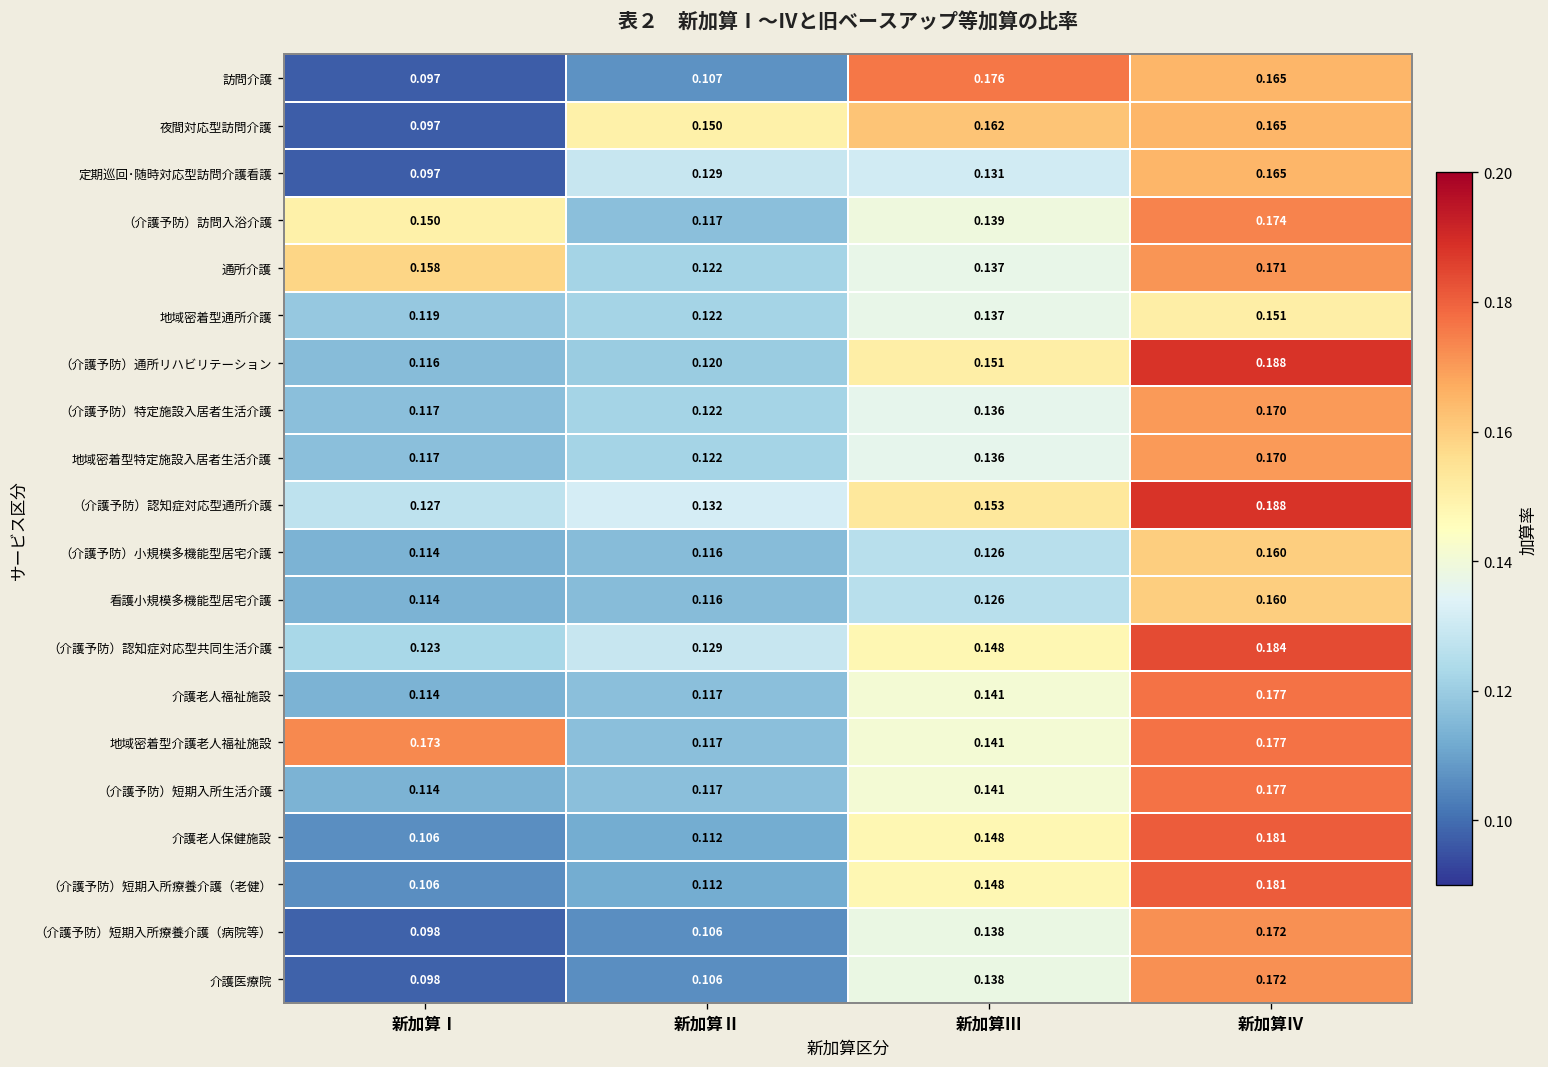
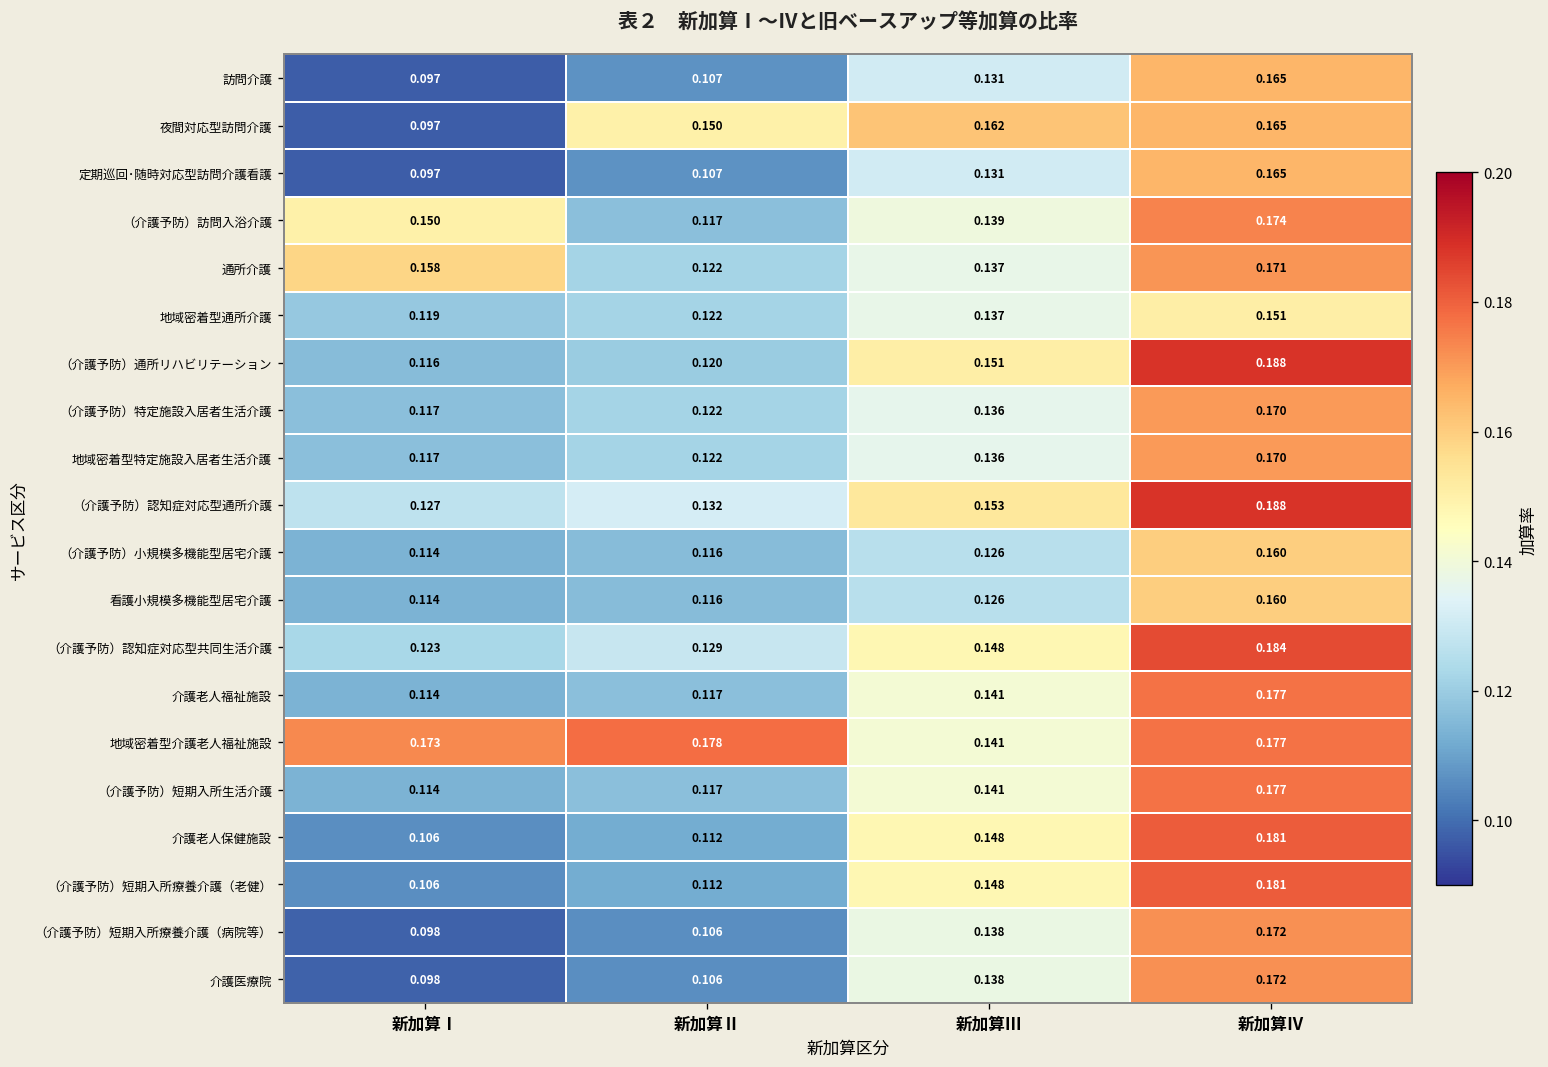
  {
    "訪問介護": {
      "新加算Ⅰ": 0.097,
      "新加算Ⅱ": 0.107,
-     "新加算Ⅲ": 0.176,
+     "新加算Ⅲ": 0.131,
      "新加算Ⅳ": 0.165
    },
    "夜間対応型訪問介護": {
      "新加算Ⅰ": 0.097,
      "新加算Ⅱ": 0.150,
      "新加算Ⅲ": 0.162,
      "新加算Ⅳ": 0.165
    },
    "定期巡回･随時対応型訪問介護看護": {
      "新加算Ⅰ": 0.097,
-     "新加算Ⅱ": 0.129,
+     "新加算Ⅱ": 0.107,
      "新加算Ⅲ": 0.131,
      "新加算Ⅳ": 0.165
    },
    "（介護予防）訪問入浴介護": {
      "新加算Ⅰ": 0.150,
      "新加算Ⅱ": 0.117,
      "新加算Ⅲ": 0.139,
      "新加算Ⅳ": 0.174
    },
    "通所介護": {
      "新加算Ⅰ": 0.158,
      "新加算Ⅱ": 0.122,
      "新加算Ⅲ": 0.137,
      "新加算Ⅳ": 0.171
    },
    "地域密着型通所介護": {
      "新加算Ⅰ": 0.119,
      "新加算Ⅱ": 0.122,
      "新加算Ⅲ": 0.137,
      "新加算Ⅳ": 0.151
    },
    "（介護予防）通所リハビリテーション": {
      "新加算Ⅰ": 0.116,
      "新加算Ⅱ": 0.120,
      "新加算Ⅲ": 0.151,
      "新加算Ⅳ": 0.188
    },
    "（介護予防）特定施設入居者生活介護": {
      "新加算Ⅰ": 0.117,
      "新加算Ⅱ": 0.122,
      "新加算Ⅲ": 0.136,
      "新加算Ⅳ": 0.170
    },
    "地域密着型特定施設入居者生活介護": {
      "新加算Ⅰ": 0.117,
      "新加算Ⅱ": 0.122,
      "新加算Ⅲ": 0.136,
      "新加算Ⅳ": 0.170
    },
    "（介護予防）認知症対応型通所介護": {
      "新加算Ⅰ": 0.127,
      "新加算Ⅱ": 0.132,
      "新加算Ⅲ": 0.153,
      "新加算Ⅳ": 0.188
    },
    "（介護予防）小規模多機能型居宅介護": {
      "新加算Ⅰ": 0.114,
      "新加算Ⅱ": 0.116,
      "新加算Ⅲ": 0.126,
      "新加算Ⅳ": 0.160
    },
    "看護小規模多機能型居宅介護": {
      "新加算Ⅰ": 0.114,
      "新加算Ⅱ": 0.116,
      "新加算Ⅲ": 0.126,
      "新加算Ⅳ": 0.160
    },
    "（介護予防）認知症対応型共同生活介護": {
      "新加算Ⅰ": 0.123,
      "新加算Ⅱ": 0.129,
      "新加算Ⅲ": 0.148,
      "新加算Ⅳ": 0.184
    },
    "介護老人福祉施設": {
      "新加算Ⅰ": 0.114,
      "新加算Ⅱ": 0.117,
      "新加算Ⅲ": 0.141,
      "新加算Ⅳ": 0.177
    },
    "地域密着型介護老人福祉施設": {
      "新加算Ⅰ": 0.173,
-     "新加算Ⅱ": 0.117,
+     "新加算Ⅱ": 0.178,
      "新加算Ⅲ": 0.141,
      "新加算Ⅳ": 0.177
    },
    "（介護予防）短期入所生活介護": {
      "新加算Ⅰ": 0.114,
      "新加算Ⅱ": 0.117,
      "新加算Ⅲ": 0.141,
      "新加算Ⅳ": 0.177
    },
    "介護老人保健施設": {
      "新加算Ⅰ": 0.106,
      "新加算Ⅱ": 0.112,
      "新加算Ⅲ": 0.148,
      "新加算Ⅳ": 0.181
    },
    "（介護予防）短期入所療養介護（老健）": {
      "新加算Ⅰ": 0.106,
      "新加算Ⅱ": 0.112,
      "新加算Ⅲ": 0.148,
      "新加算Ⅳ": 0.181
    },
    "（介護予防）短期入所療養介護（病院等）": {
      "新加算Ⅰ": 0.098,
      "新加算Ⅱ": 0.106,
      "新加算Ⅲ": 0.138,
      "新加算Ⅳ": 0.172
    },
    "介護医療院": {
      "新加算Ⅰ": 0.098,
      "新加算Ⅱ": 0.106,
      "新加算Ⅲ": 0.138,
      "新加算Ⅳ": 0.172
    }
  }
